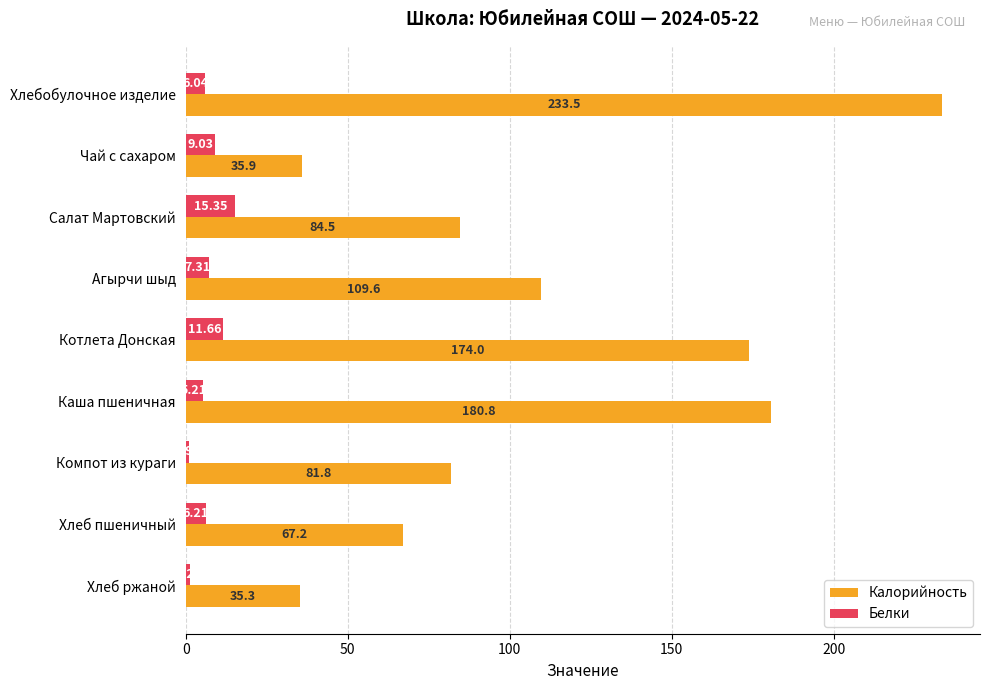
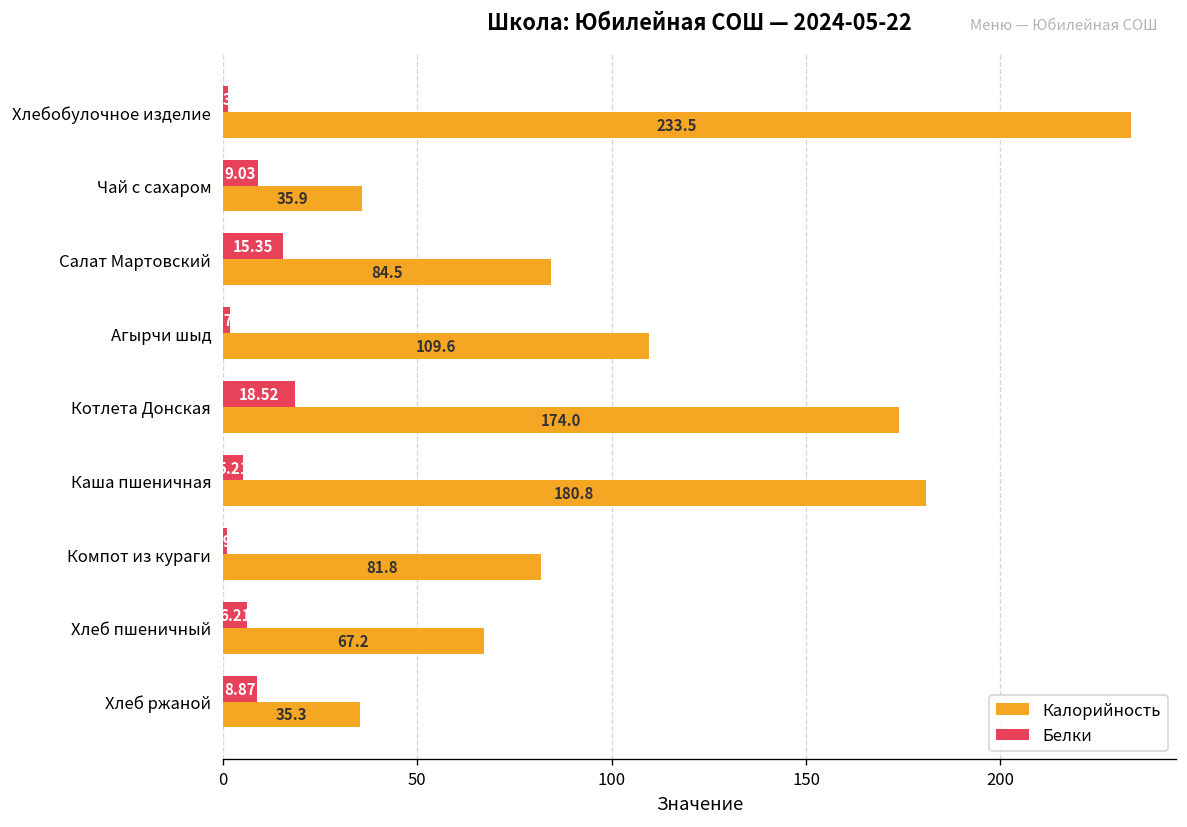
  {
    "Калорийность": {
      "Хлебобулочное изделие": 233.5,
      "Чай с сахаром": 35.9,
      "Салат Мартовский": 84.5,
      "Агырчи шыд": 109.6,
      "Котлета Донская": 174.0,
      "Каша пшеничная": 180.8,
      "Компот из кураги": 81.8,
      "Хлеб пшеничный": 67.2,
      "Хлеб ржаной": 35.3
    },
    "Белки": {
-     "Хлебобулочное изделие": 6,
+     "Хлебобулочное изделие": 1,
      "Чай с сахаром": 9.03,
      "Салат Мартовский": 15.35,
-     "Агырчи шыд": 7,
-     "Котлета Донская": 11.66,
+     "Агырчи шыд": 2,
+     "Котлета Донская": 18.52,
      "Каша пшеничная": 5.21,
      "Хлеб пшеничный": 6.21,
-     "Хлеб ржаной": 1
+     "Хлеб ржаной": 9
    }
  }
